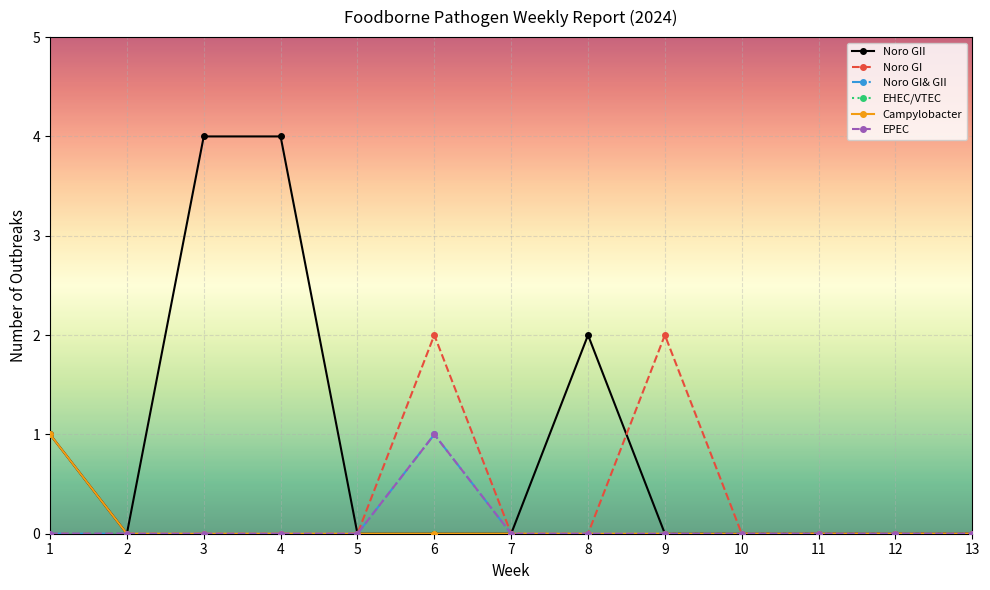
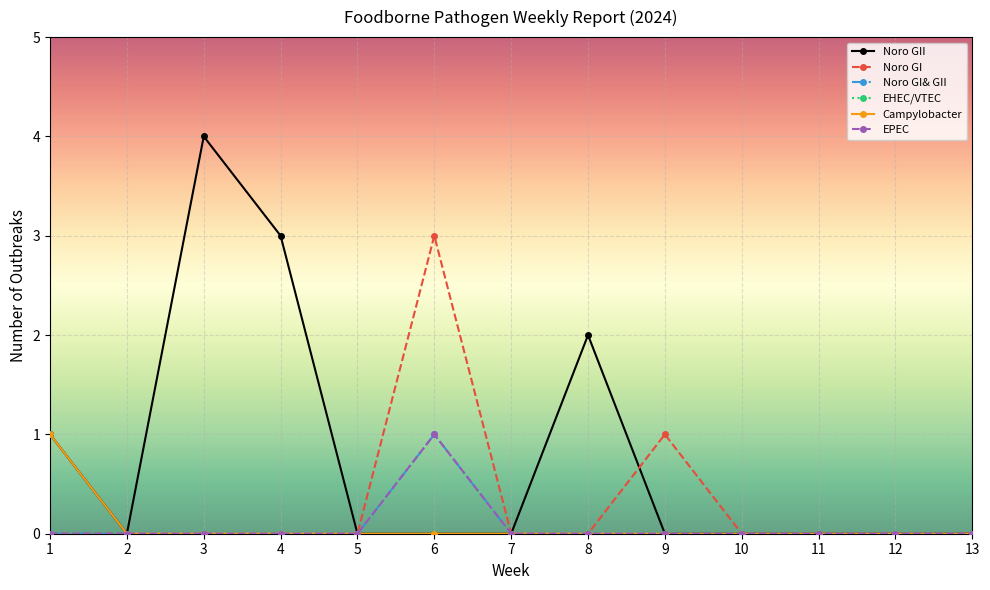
  {
    "Noro GII": {
      "3": 4,
-     "4": 4,
+     "4": 3,
      "8": 2
    },
    "Noro GI": {
-     "6": 2,
-     "9": 2
+     "6": 3,
+     "9": 1
    },
    "EPEC": {
      "6": 1
    }
  }
